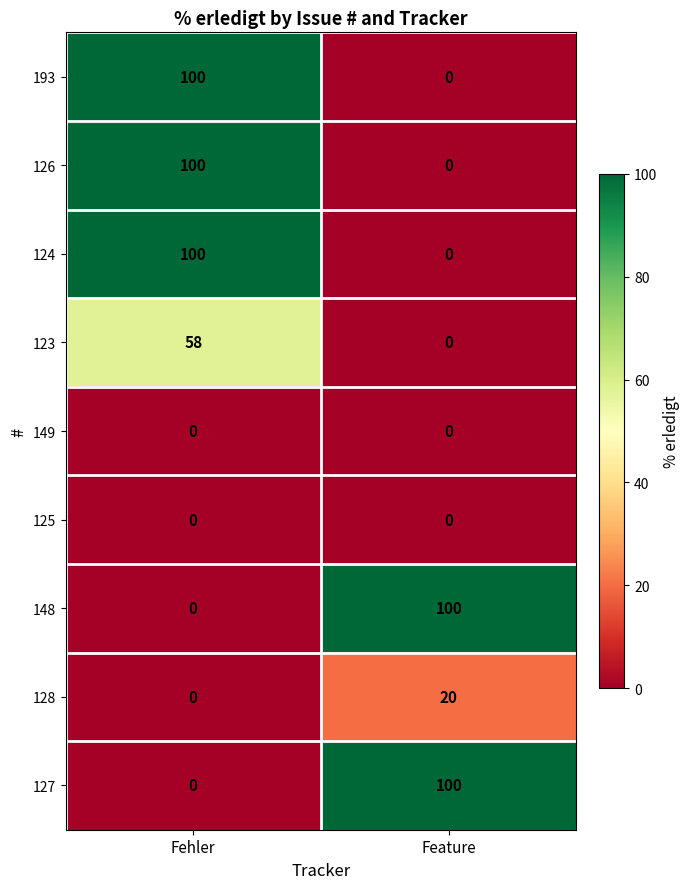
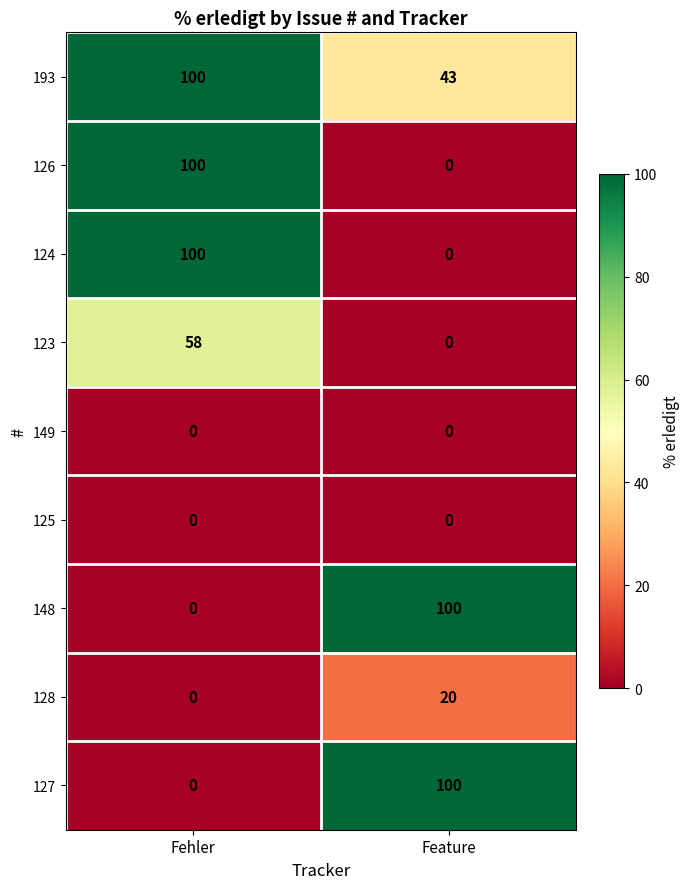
  {
    "193": {
      "Fehler": 100,
-     "Feature": 0
+     "Feature": 43
    },
    "126": {
      "Fehler": 100,
      "Feature": 0
    },
    "124": {
      "Fehler": 100,
      "Feature": 0
    },
    "123": {
      "Fehler": 58,
      "Feature": 0
    },
    "149": {
      "Fehler": 0,
      "Feature": 0
    },
    "125": {
      "Fehler": 0,
      "Feature": 0
    },
    "148": {
      "Fehler": 0,
      "Feature": 100
    },
    "128": {
      "Fehler": 0,
      "Feature": 20
    },
    "127": {
      "Fehler": 0,
      "Feature": 100
    }
  }
